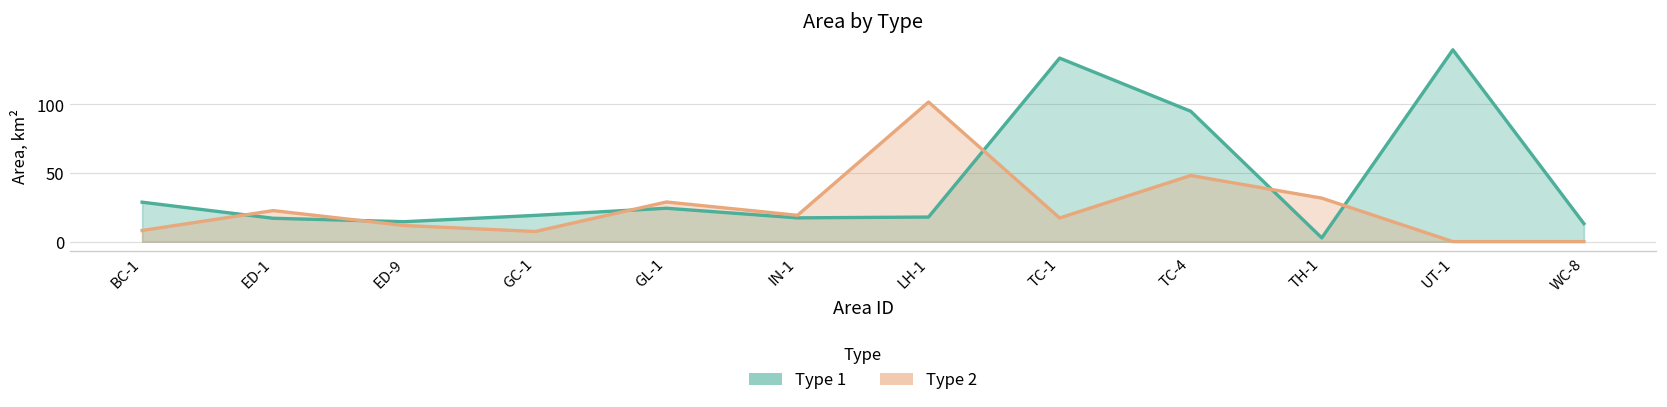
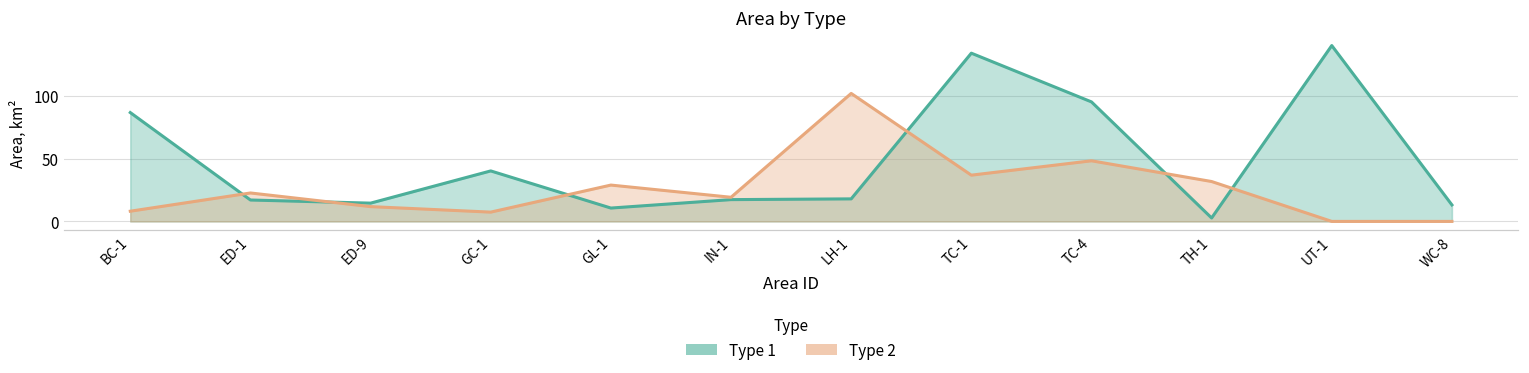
  {
    "Type 1": {
-     "BC-1": 29,
+     "BC-1": 87,
      "ED-1": 17,
      "ED-9": 15,
-     "GC-1": 19,
-     "GL-1": 24,
+     "GC-1": 40,
+     "GL-1": 11,
      "LH-1": 18,
      "TC-1": 134,
      "TC-4": 95,
      "TH-1": 3,
      "UT-1": 140,
      "WC-8": 13
    },
    "Type 2": {
      "BC-1": 8,
      "ED-1": 23,
      "ED-9": 12,
      "GC-1": 7,
      "GL-1": 29,
      "LH-1": 102,
-     "TC-1": 17,
+     "TC-1": 37,
      "TC-4": 48,
      "TH-1": 32,
      "UT-1": 0,
      "WC-8": 0
    }
  }
